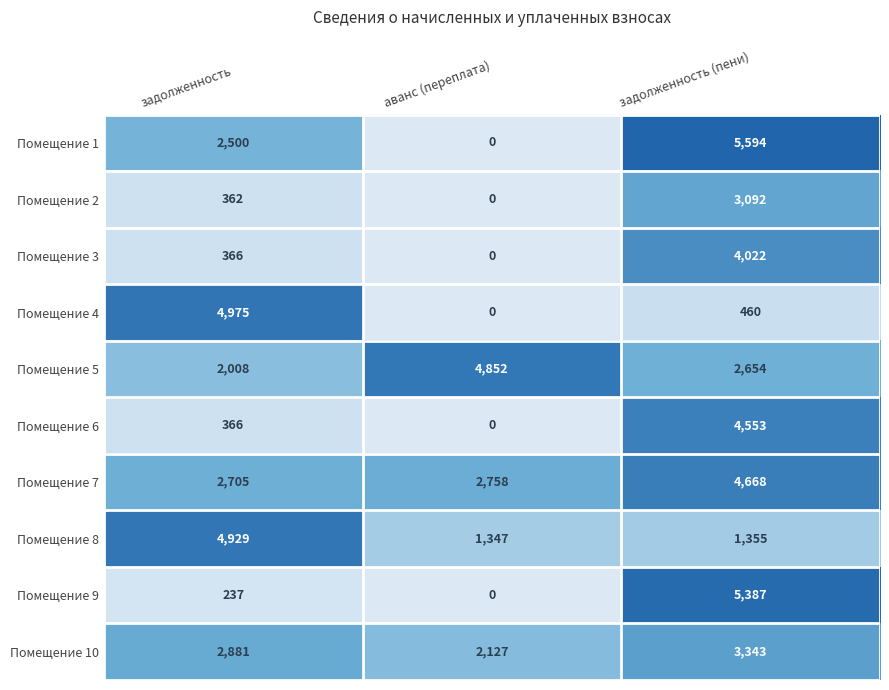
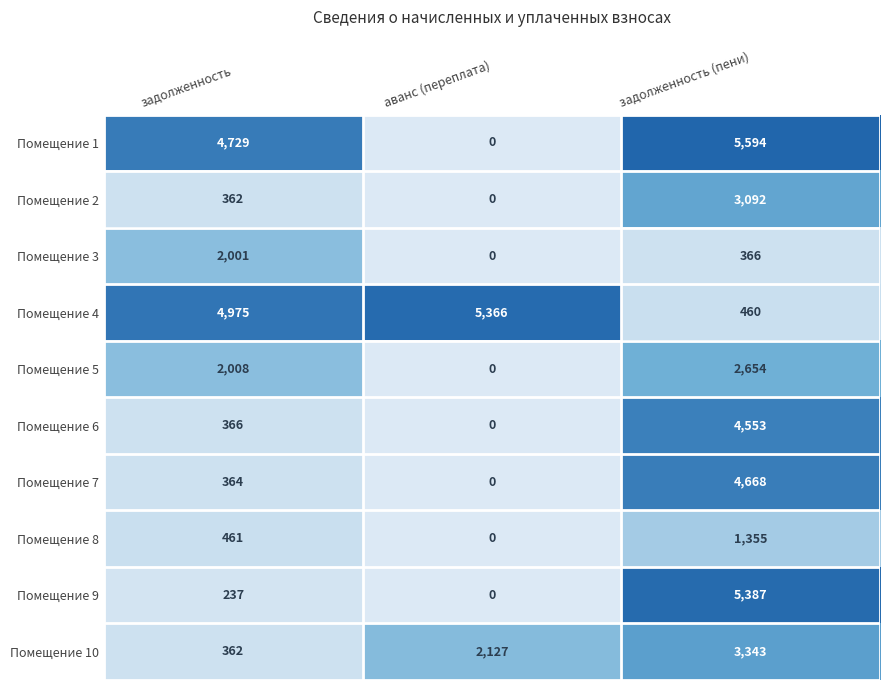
  {
    "Помещение 1": {
-     "задолженность": "2,500",
+     "задолженность": "4,729",
      "аванс (переплата)": "0",
      "задолженность (пени)": "5,594"
    },
    "Помещение 2": {
      "задолженность": "362",
      "аванс (переплата)": "0",
      "задолженность (пени)": "3,092"
    },
    "Помещение 3": {
-     "задолженность": "366",
+     "задолженность": "2,001",
      "аванс (переплата)": "0",
-     "задолженность (пени)": "4,022"
+     "задолженность (пени)": "366"
    },
    "Помещение 4": {
      "задолженность": "4,975",
-     "аванс (переплата)": "0",
+     "аванс (переплата)": "5,366",
      "задолженность (пени)": "460"
    },
    "Помещение 5": {
      "задолженность": "2,008",
-     "аванс (переплата)": "4,852",
+     "аванс (переплата)": "0",
      "задолженность (пени)": "2,654"
    },
    "Помещение 6": {
      "задолженность": "366",
      "аванс (переплата)": "0",
      "задолженность (пени)": "4,553"
    },
    "Помещение 7": {
-     "задолженность": "2,705",
-     "аванс (переплата)": "2,758",
+     "задолженность": "364",
+     "аванс (переплата)": "0",
      "задолженность (пени)": "4,668"
    },
    "Помещение 8": {
-     "задолженность": "4,929",
-     "аванс (переплата)": "1,347",
+     "задолженность": "461",
+     "аванс (переплата)": "0",
      "задолженность (пени)": "1,355"
    },
    "Помещение 9": {
      "задолженность": "237",
      "аванс (переплата)": "0",
      "задолженность (пени)": "5,387"
    },
    "Помещение 10": {
-     "задолженность": "2,881",
+     "задолженность": "362",
      "аванс (переплата)": "2,127",
      "задолженность (пени)": "3,343"
    }
  }
